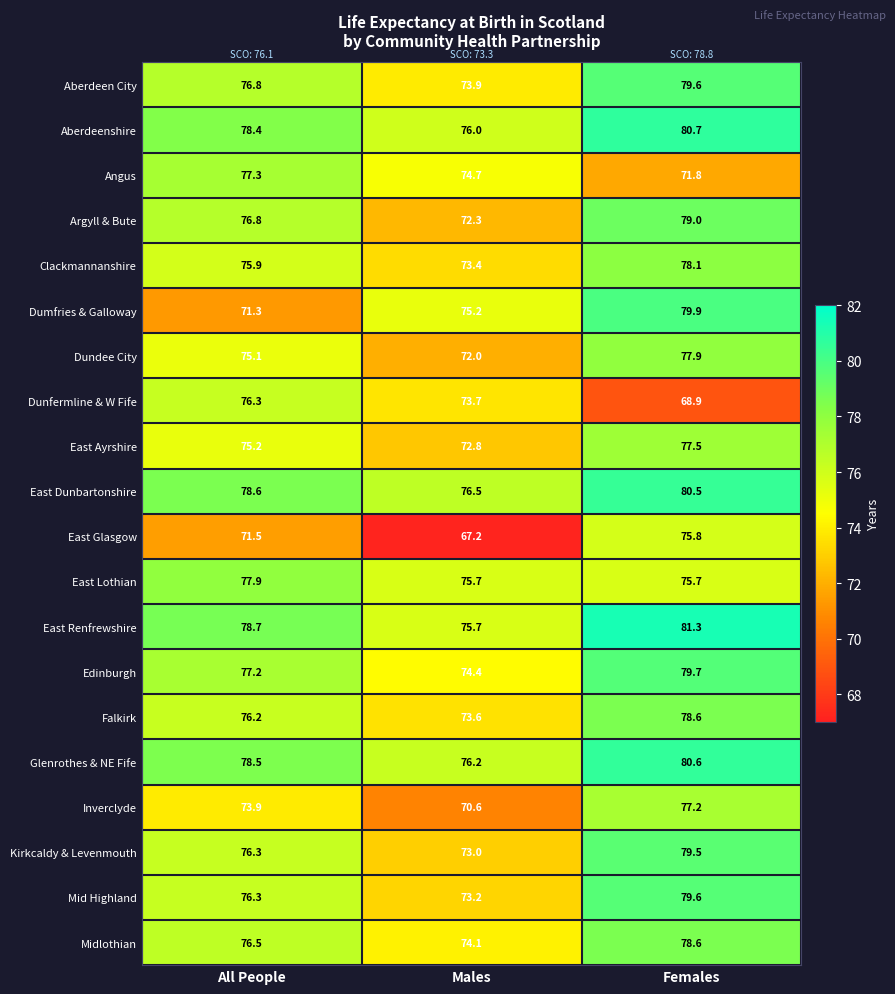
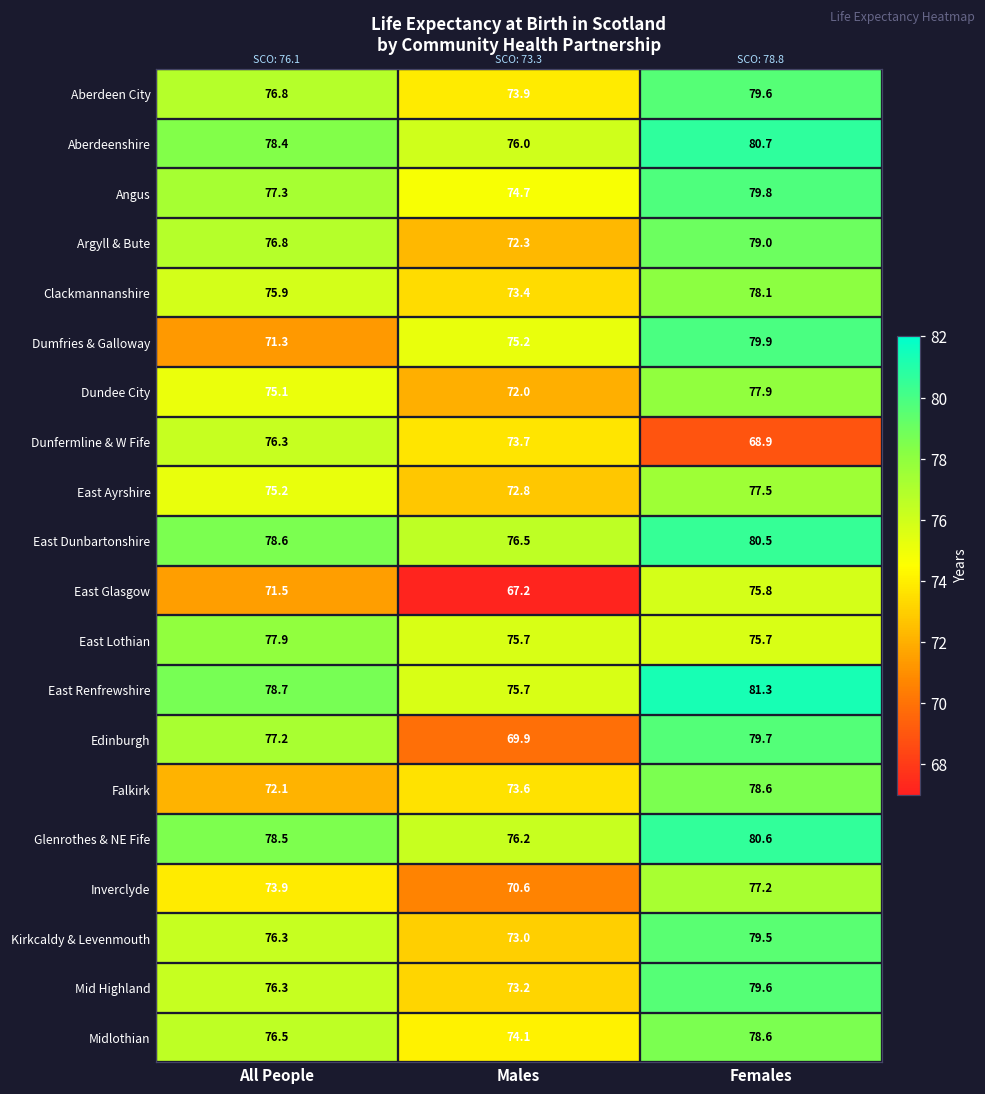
  {
    "Aberdeen City": {
      "All People": 76.8,
      "Males": 73.9,
      "Females": 79.6
    },
    "Aberdeenshire": {
      "All People": 78.4,
      "Males": 76.0,
      "Females": 80.7
    },
    "Angus": {
      "All People": 77.3,
      "Males": 74.7,
-     "Females": 71.8
+     "Females": 79.8
    },
    "Argyll & Bute": {
      "All People": 76.8,
      "Males": 72.3,
      "Females": 79.0
    },
    "Clackmannanshire": {
      "All People": 75.9,
      "Males": 73.4,
      "Females": 78.1
    },
    "Dumfries & Galloway": {
      "All People": 71.3,
      "Males": 75.2,
      "Females": 79.9
    },
    "Dundee City": {
      "All People": 75.1,
      "Males": 72.0,
      "Females": 77.9
    },
    "Dunfermline & W Fife": {
      "All People": 76.3,
      "Males": 73.7,
      "Females": 68.9
    },
    "East Ayrshire": {
      "All People": 75.2,
      "Males": 72.8,
      "Females": 77.5
    },
    "East Dunbartonshire": {
      "All People": 78.6,
      "Males": 76.5,
      "Females": 80.5
    },
    "East Glasgow": {
      "All People": 71.5,
      "Males": 67.2,
      "Females": 75.8
    },
    "East Lothian": {
      "All People": 77.9,
      "Males": 75.7,
      "Females": 75.7
    },
    "East Renfrewshire": {
      "All People": 78.7,
      "Males": 75.7,
      "Females": 81.3
    },
    "Edinburgh": {
      "All People": 77.2,
-     "Males": 74.4,
+     "Males": 69.9,
      "Females": 79.7
    },
    "Falkirk": {
-     "All People": 76.2,
+     "All People": 72.1,
      "Males": 73.6,
      "Females": 78.6
    },
    "Glenrothes & NE Fife": {
      "All People": 78.5,
      "Males": 76.2,
      "Females": 80.6
    },
    "Inverclyde": {
      "All People": 73.9,
      "Males": 70.6,
      "Females": 77.2
    },
    "Kirkcaldy & Levenmouth": {
      "All People": 76.3,
      "Males": 73.0,
      "Females": 79.5
    },
    "Mid Highland": {
      "All People": 76.3,
      "Males": 73.2,
      "Females": 79.6
    },
    "Midlothian": {
      "All People": 76.5,
      "Males": 74.1,
      "Females": 78.6
    }
  }
